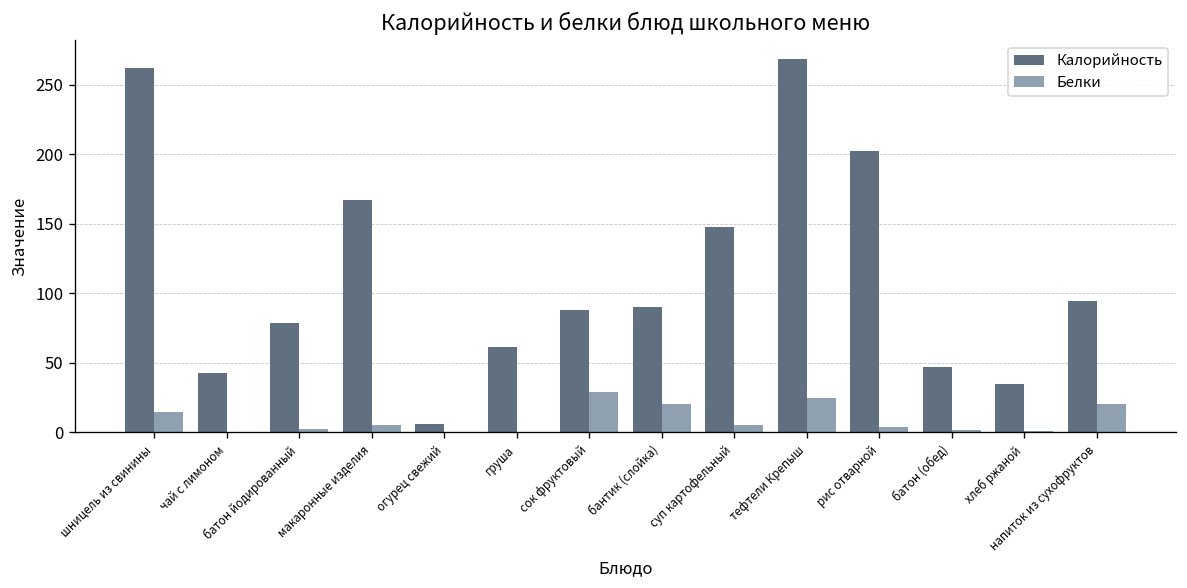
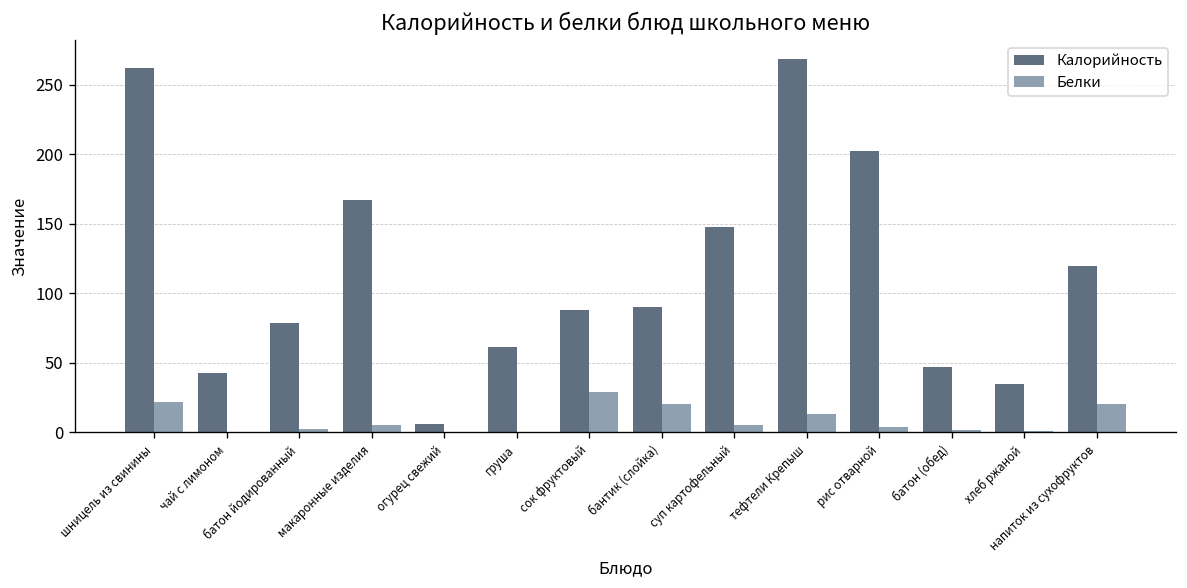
  {
    "Калорийность": {
      "шницель из свинины": 262,
      "чай с лимоном": 43,
      "батон йодированный": 79,
      "макаронные изделия": 167,
      "огурец свежий": 6,
      "груша": 61,
      "сок фруктовый": 88,
      "бантик (слойка)": 91,
      "суп картофельный": 148,
      "тефтели Крепыш": 269,
      "рис отварной": 203,
      "батон (обед)": 47,
      "хлеб ржаной": 35,
-     "напиток из сухофруктов": 95
+     "напиток из сухофруктов": 120
    },
    "Белки": {
-     "шницель из свинины": 14,
+     "шницель из свинины": 22,
      "батон йодированный": 2,
      "макаронные изделия": 6,
      "сок фруктовый": 29,
      "бантик (слойка)": 20,
      "суп картофельный": 6,
-     "тефтели Крепыш": 25,
+     "тефтели Крепыш": 13,
      "рис отварной": 4,
      "напиток из сухофруктов": 20
    }
  }
